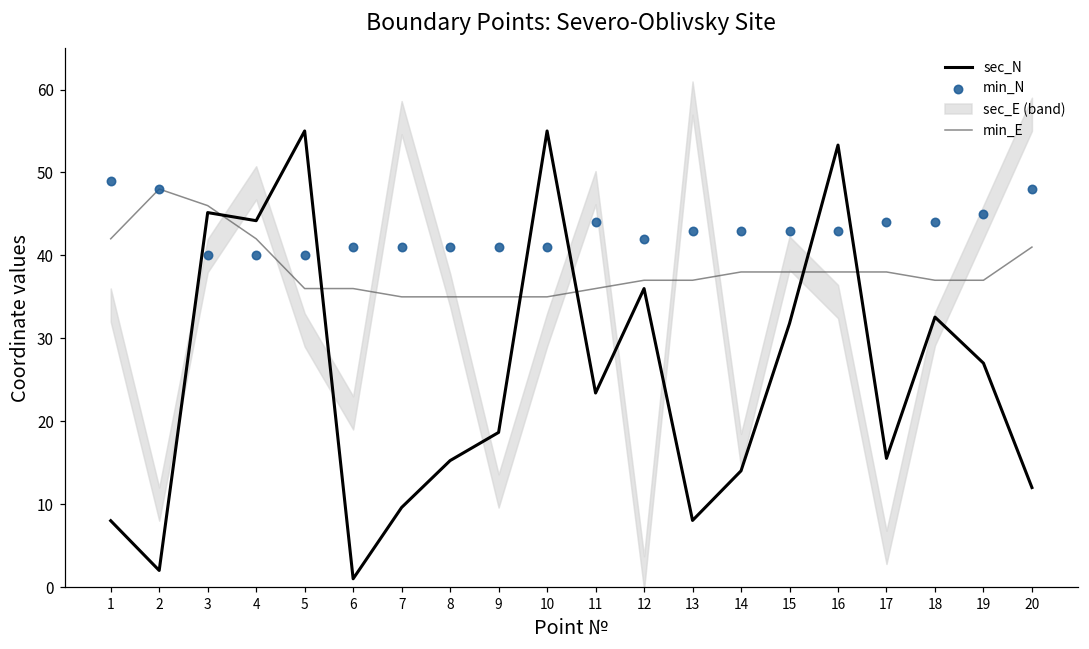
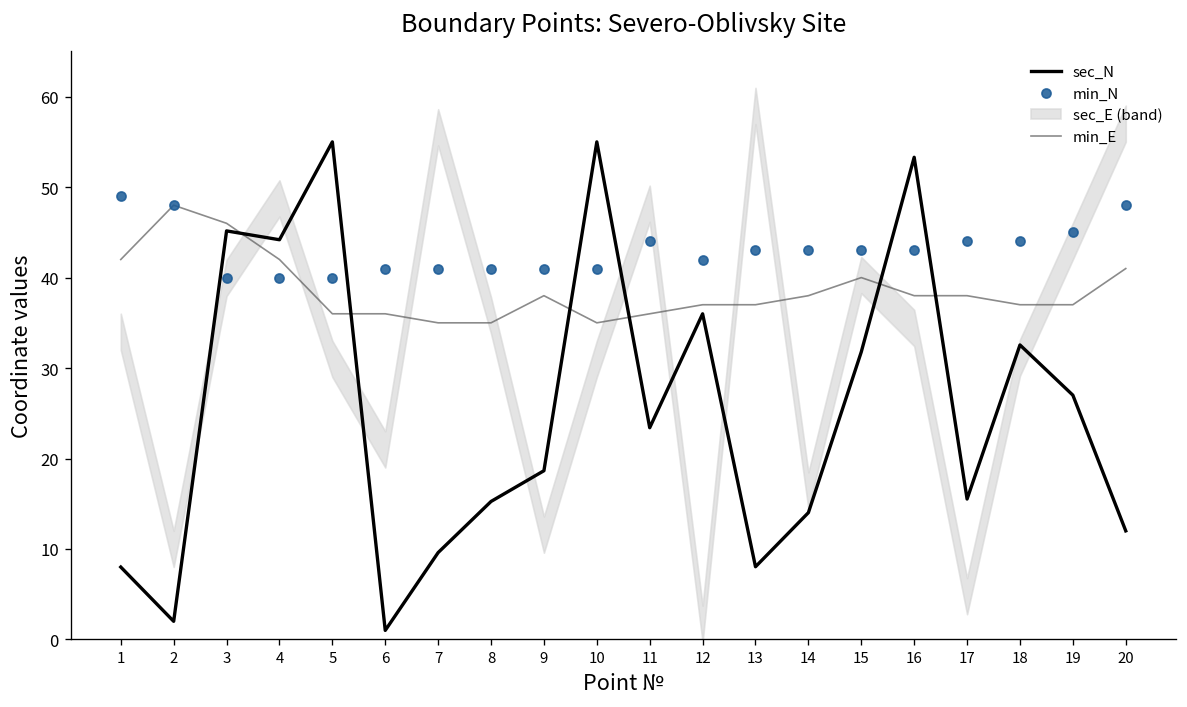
  {
    "sec_N": {
      "1": 8,
      "2": 2,
      "3": 45,
      "4": 44,
      "5": 55,
      "6": 1,
      "7": 10,
      "8": 15,
      "9": 19,
      "10": 55,
      "11": 23,
      "12": 36,
      "13": 8,
      "14": 14,
      "15": 32,
      "16": 53,
      "17": 16,
      "18": 33,
      "19": 27,
      "20": 12
    },
    "min_E": {
      "1": 42,
      "3": 46,
      "4": 42,
      "5": 36,
      "6": 36,
      "7": 35,
      "8": 35,
-     "9": 35,
+     "9": 38,
      "10": 35,
      "11": 36,
      "12": 37,
      "13": 37,
      "14": 38,
-     "15": 38,
+     "15": 40,
      "16": 38,
      "17": 38,
      "18": 37,
      "19": 37,
      "20": 41
    }
  }
